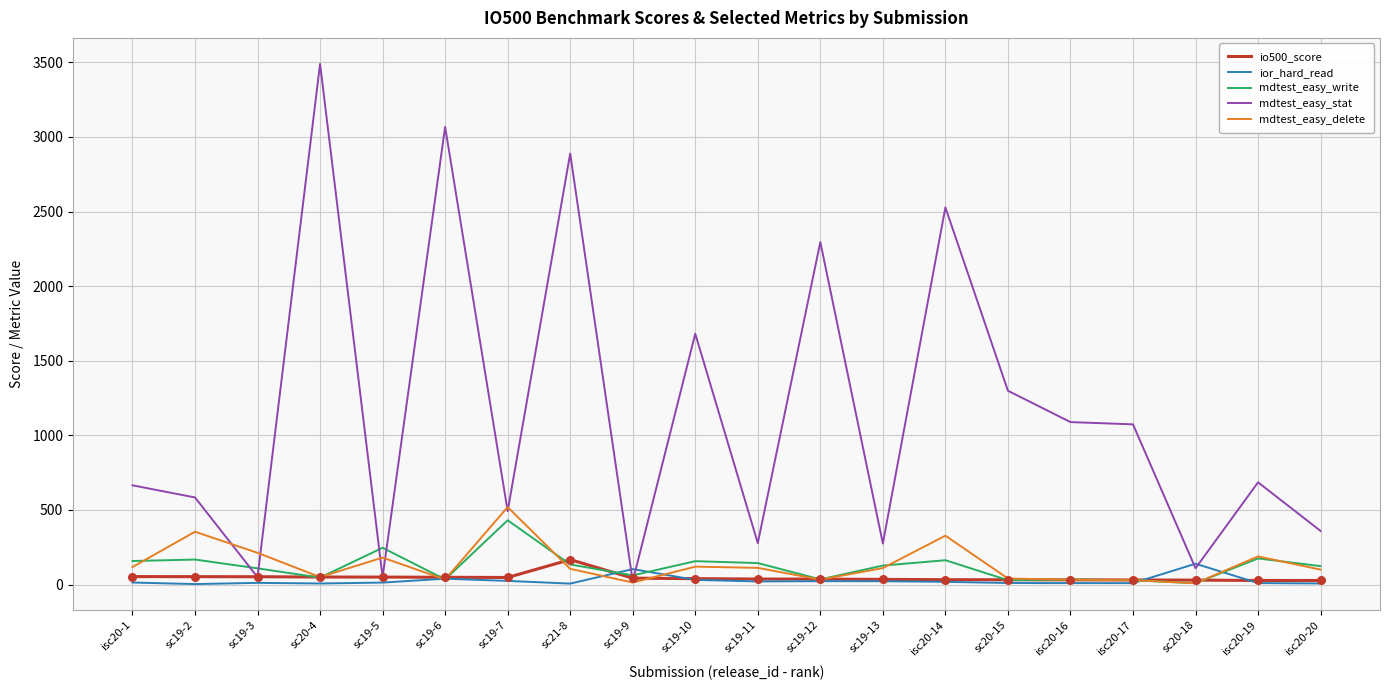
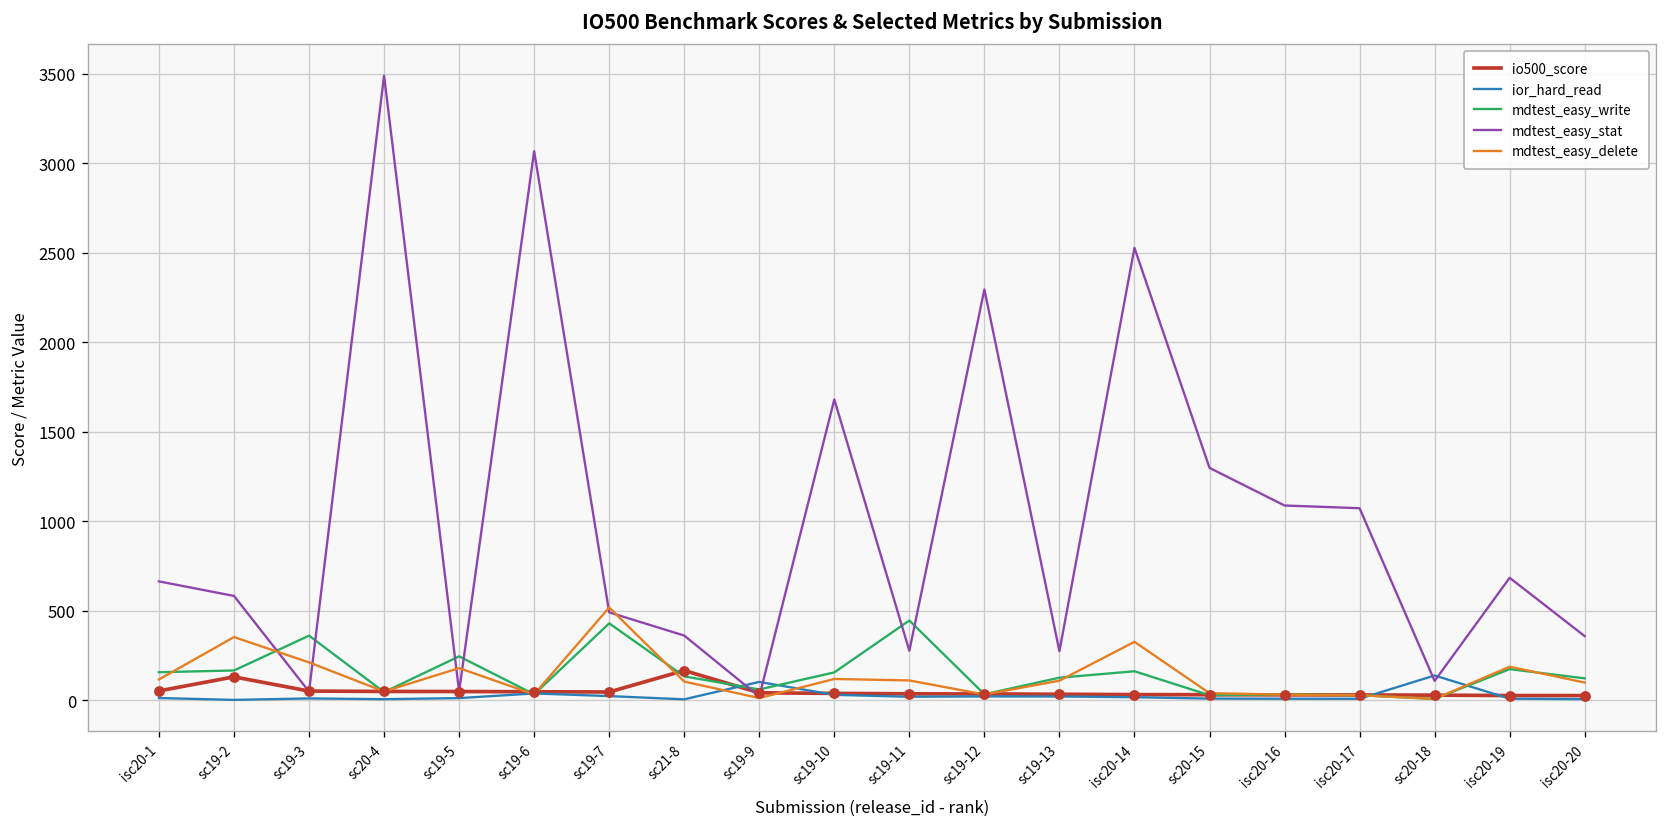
  {
    "io500_score": {
      "isc20-1": 50,
-     "sc19-2": 50,
+     "sc19-2": 130,
      "sc19-7": 50,
      "sc21-8": 170,
      "sc19-9": 40,
      "sc20-18": 30,
      "isc20-19": 30,
      "isc20-20": 30
    },
    "ior_hard_read": {
      "isc20-1": 10,
      "sc19-2": 0,
      "sc19-3": 10,
      "sc20-4": 10,
      "sc19-5": 10,
      "sc19-7": 20,
      "sc21-8": 10,
      "sc19-9": 100,
      "sc20-15": 10,
      "isc20-16": 10,
      "isc20-17": 10,
      "sc20-18": 140,
      "isc20-19": 10,
      "isc20-20": 10
    },
    "mdtest_easy_write": {
      "isc20-1": 160,
      "sc19-2": 170,
-     "sc19-3": 110,
+     "sc19-3": 360,
      "sc19-5": 250,
      "sc19-7": 430,
      "sc21-8": 130,
      "sc19-9": 60,
      "sc19-10": 160,
-     "sc19-11": 140,
+     "sc19-11": 450,
      "isc20-14": 160,
      "isc20-20": 120
    },
    "mdtest_easy_stat": {
      "isc20-1": 670,
      "sc19-2": 580,
      "sc20-4": 3490,
      "sc19-6": 3070,
      "sc19-7": 490,
-     "sc21-8": 2890,
+     "sc21-8": 360,
      "sc19-10": 1680,
      "sc19-11": 280,
      "sc19-12": 2300,
      "sc19-13": 280,
      "isc20-14": 2530,
      "sc20-15": 1300,
      "isc20-16": 1090,
      "isc20-17": 1070,
      "sc20-18": 110,
      "isc20-19": 690,
      "isc20-20": 360
    },
    "mdtest_easy_delete": {
      "isc20-1": 120,
      "sc19-2": 350,
      "sc19-3": 210,
      "sc19-5": 180,
      "sc19-7": 520,
      "sc21-8": 110,
      "sc19-10": 120,
      "sc19-11": 110,
      "isc20-14": 330,
      "isc20-20": 100
    }
  }
